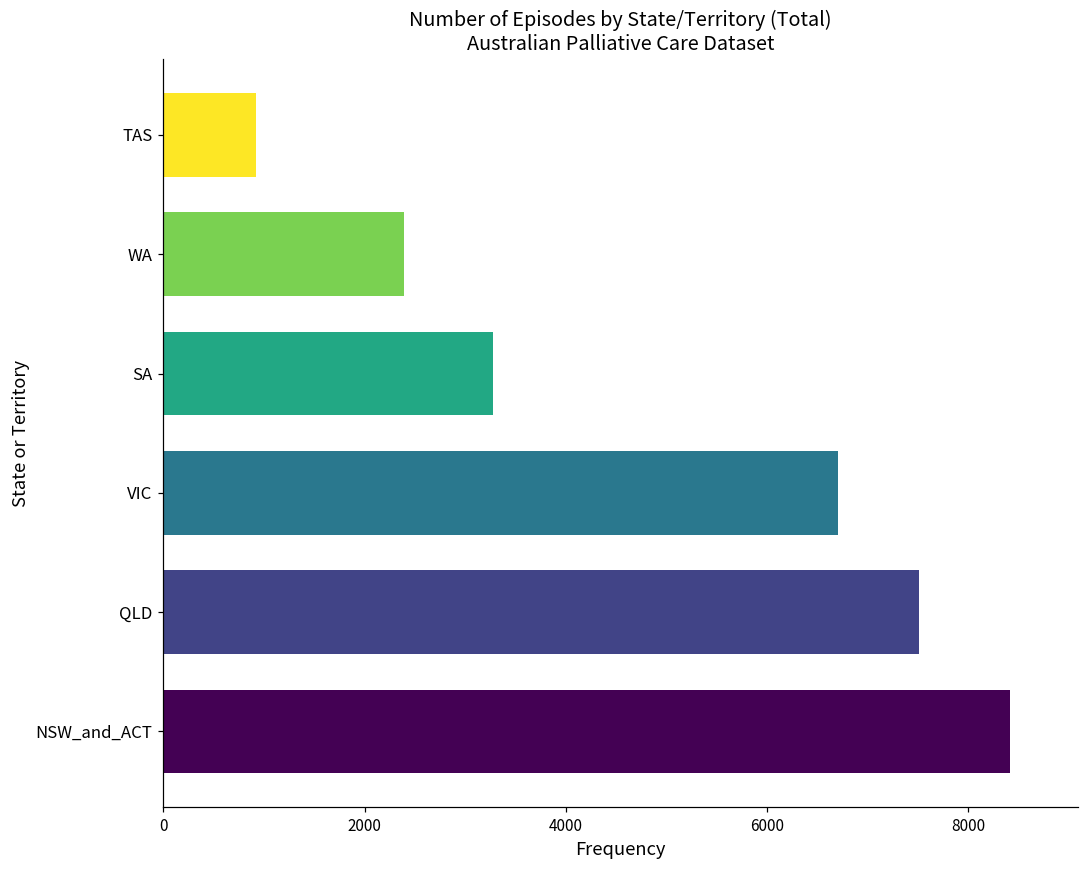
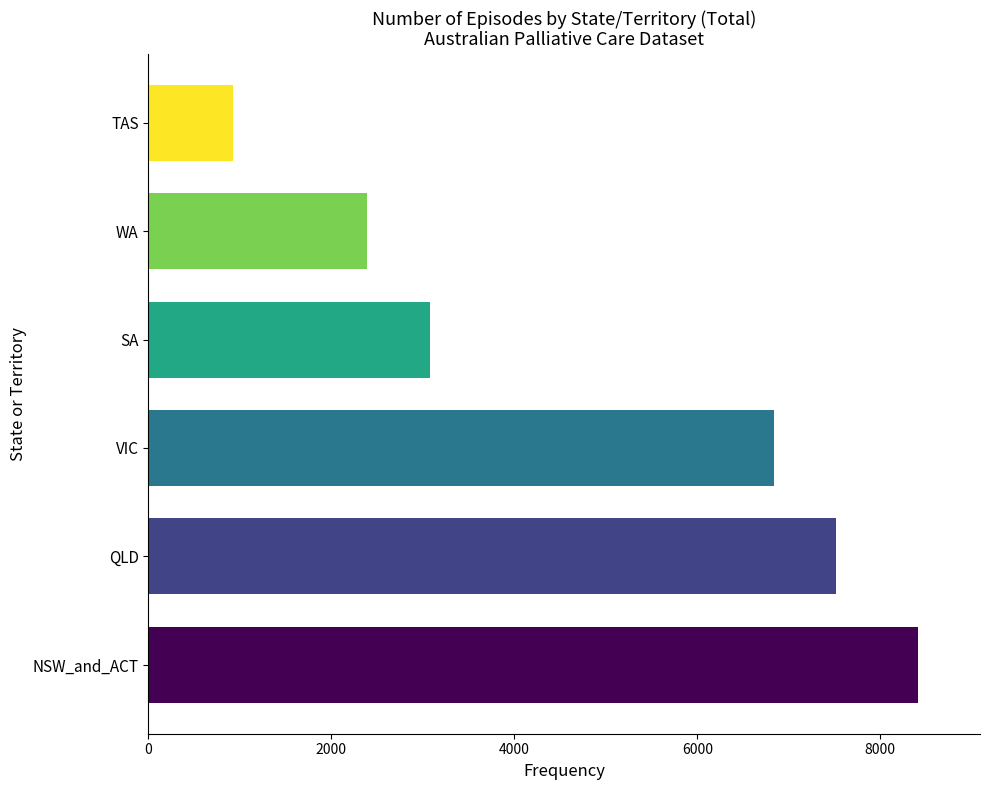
  {
    "TAS": 900,
    "WA": 2400,
-   "SA": 3300,
-   "VIC": 6700,
+   "SA": 3100,
+   "VIC": 6800,
    "QLD": 7500,
    "NSW_and_ACT": 8400
  }
